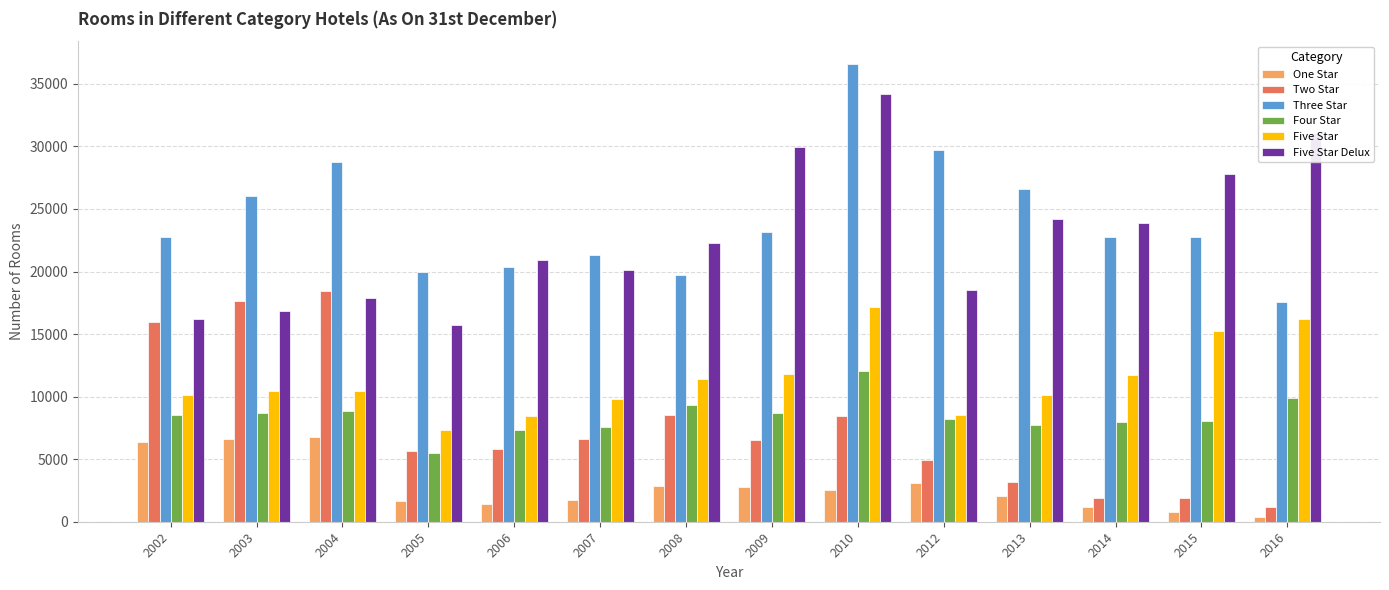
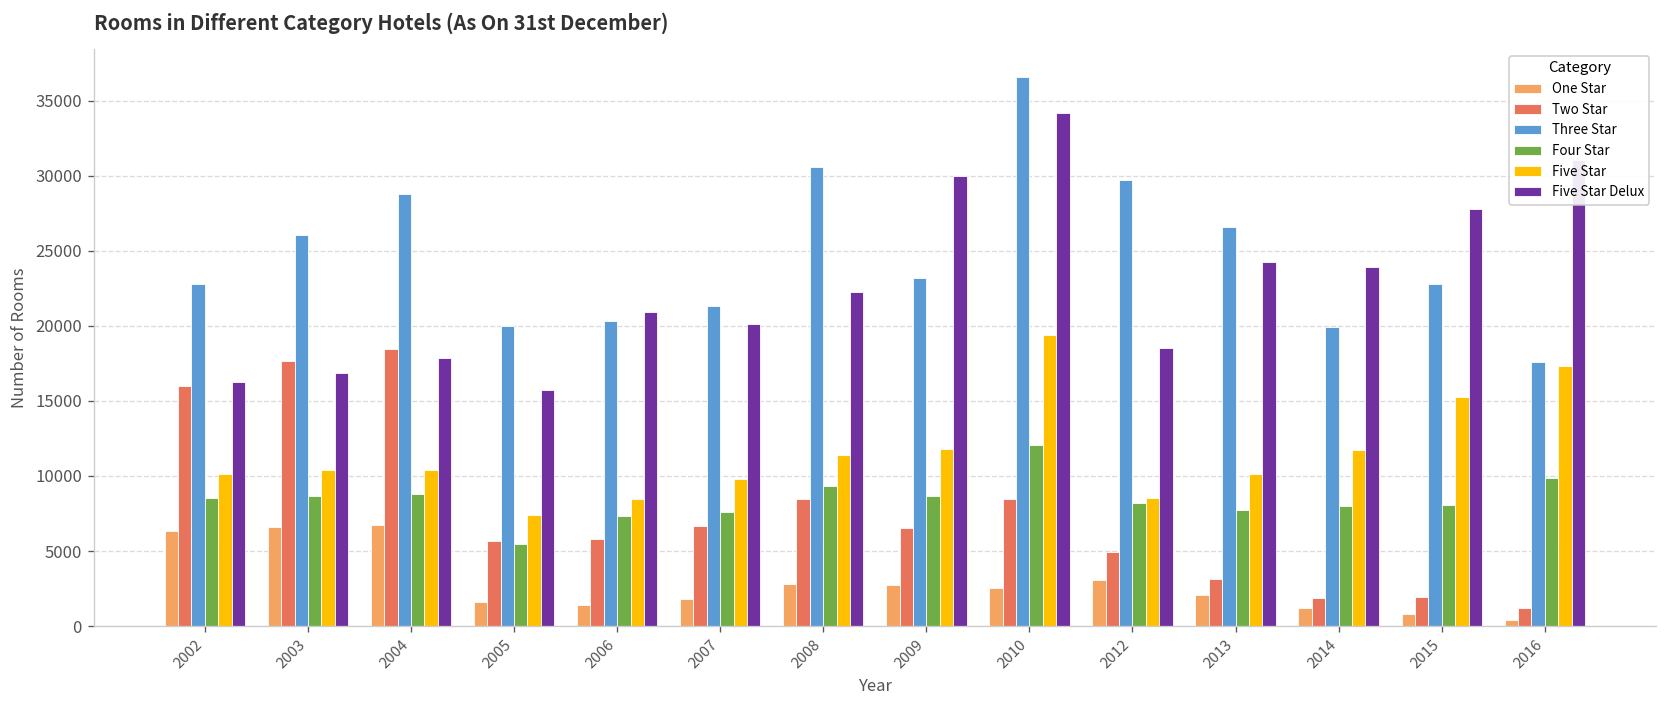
  {
    "Three Star": {
      "2002": 22800,
      "2003": 26100,
      "2004": 28800,
      "2005": 20000,
      "2006": 20300,
      "2007": 21300,
-     "2008": 19700,
+     "2008": 30600,
      "2009": 23200,
      "2010": 36600,
      "2012": 29700,
      "2013": 26600,
-     "2014": 22700,
+     "2014": 19900,
      "2015": 22800,
      "2016": 17600
    },
    "Four Star": {
      "2002": 8600,
      "2003": 8700,
      "2004": 8800,
      "2005": 5500,
      "2006": 7400,
      "2007": 7600,
      "2008": 9300,
      "2009": 8700,
      "2010": 12100,
      "2012": 8200,
      "2013": 7700,
      "2014": 8000,
      "2015": 8100,
      "2016": 9900
    },
    "Five Star": {
      "2002": 10100,
      "2003": 10400,
      "2004": 10400,
      "2005": 7400,
      "2006": 8500,
      "2007": 9800,
      "2008": 11400,
      "2009": 11800,
-     "2010": 17100,
+     "2010": 19400,
      "2012": 8600,
      "2013": 10100,
      "2014": 11700,
      "2015": 15200,
-     "2016": 16200
+     "2016": 17300
    },
    "Five Star Delux": {
      "2002": 16200,
      "2003": 16900,
      "2004": 17900,
      "2005": 15700,
      "2006": 20900,
      "2007": 20100,
      "2008": 22300,
      "2009": 30000,
      "2010": 34200,
      "2012": 18500,
      "2013": 24200,
      "2014": 23900,
      "2015": 27800
    }
  }
